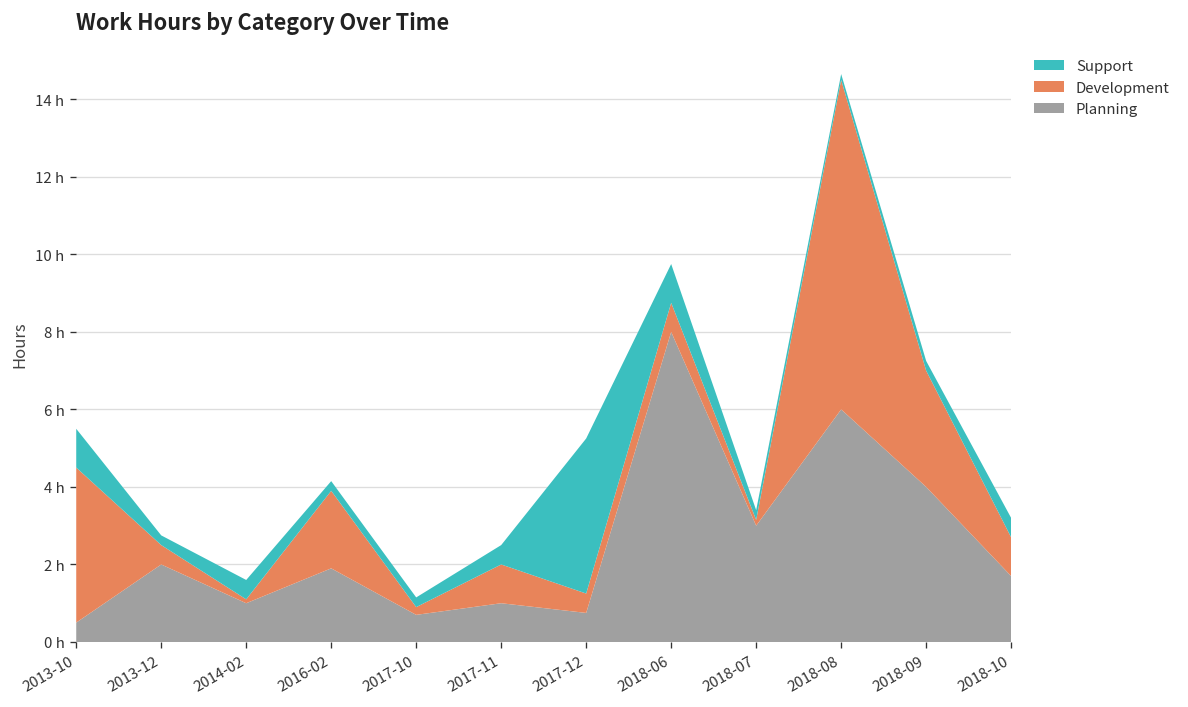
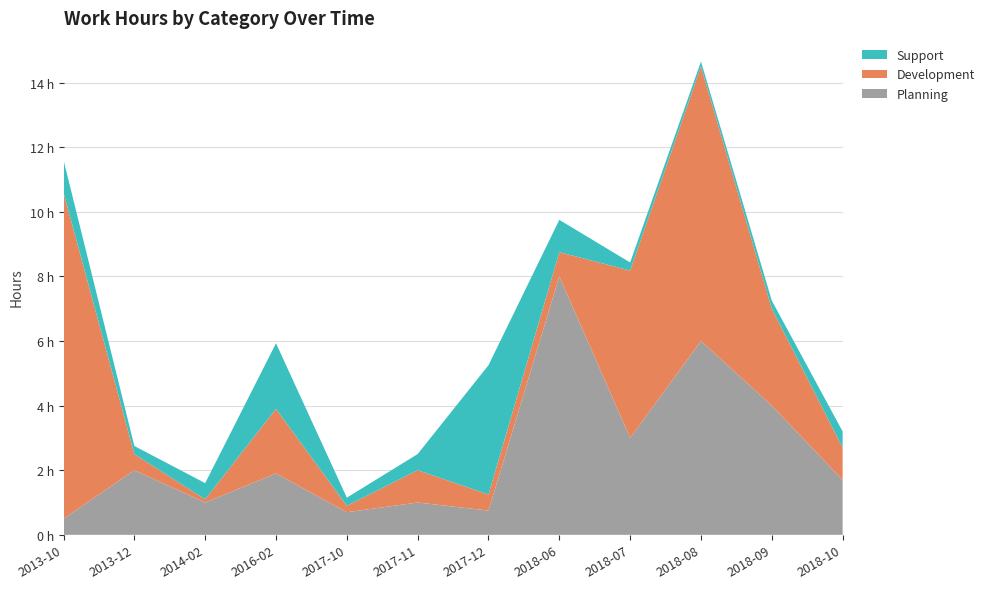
  {
    "Development": {
-     "2013-10": "4.0 h",
-     "2018-07": "0.1 h"
+     "2013-10": "10.1 h",
+     "2018-07": "5.2 h"
    },
    "Support": {
      "2013-10": "1.0 h",
      "2013-12": "0.3 h",
      "2014-02": "0.5 h",
-     "2016-02": "0.3 h",
+     "2016-02": "2.0 h",
      "2017-10": "0.3 h",
      "2017-11": "0.5 h",
      "2017-12": "4.0 h",
      "2018-06": "1.0 h",
      "2018-07": "0.3 h",
      "2018-08": "0.2 h",
      "2018-09": "0.3 h",
      "2018-10": "0.5 h"
    }
  }
